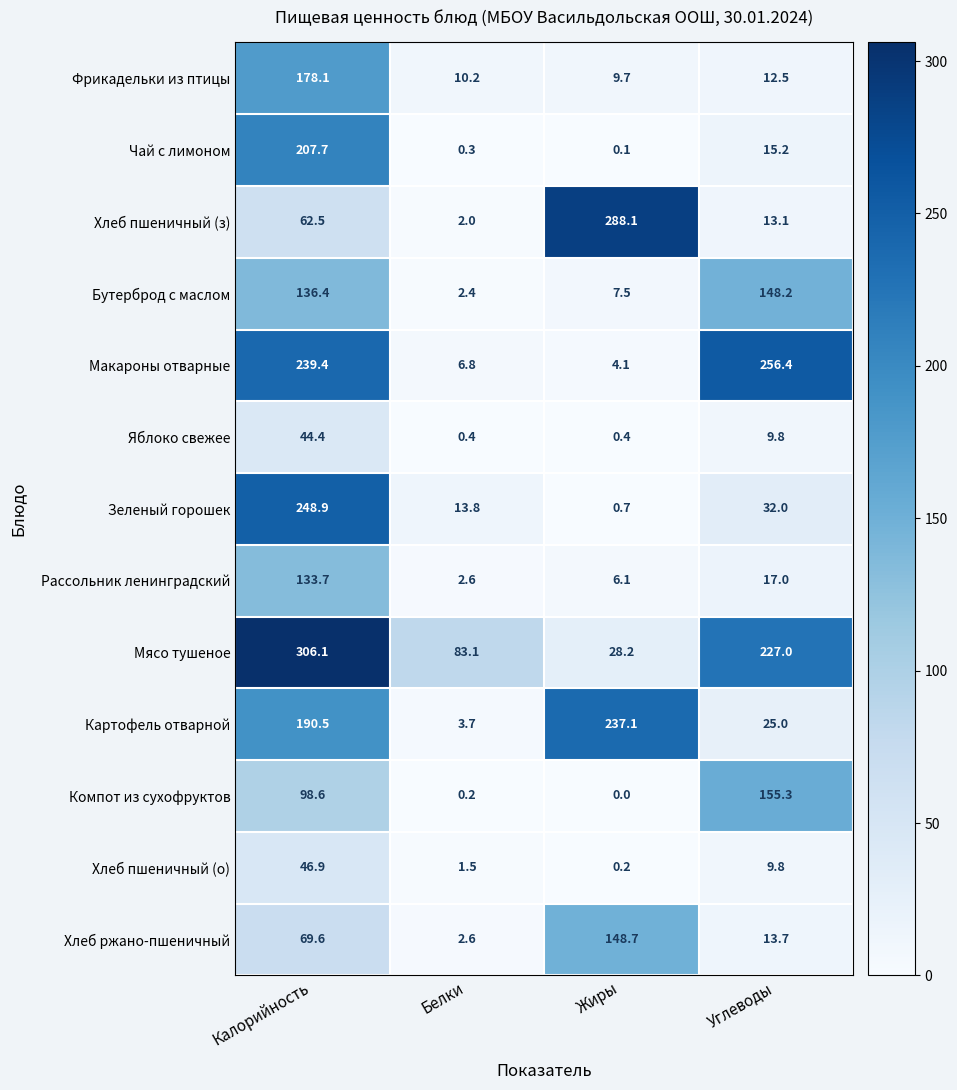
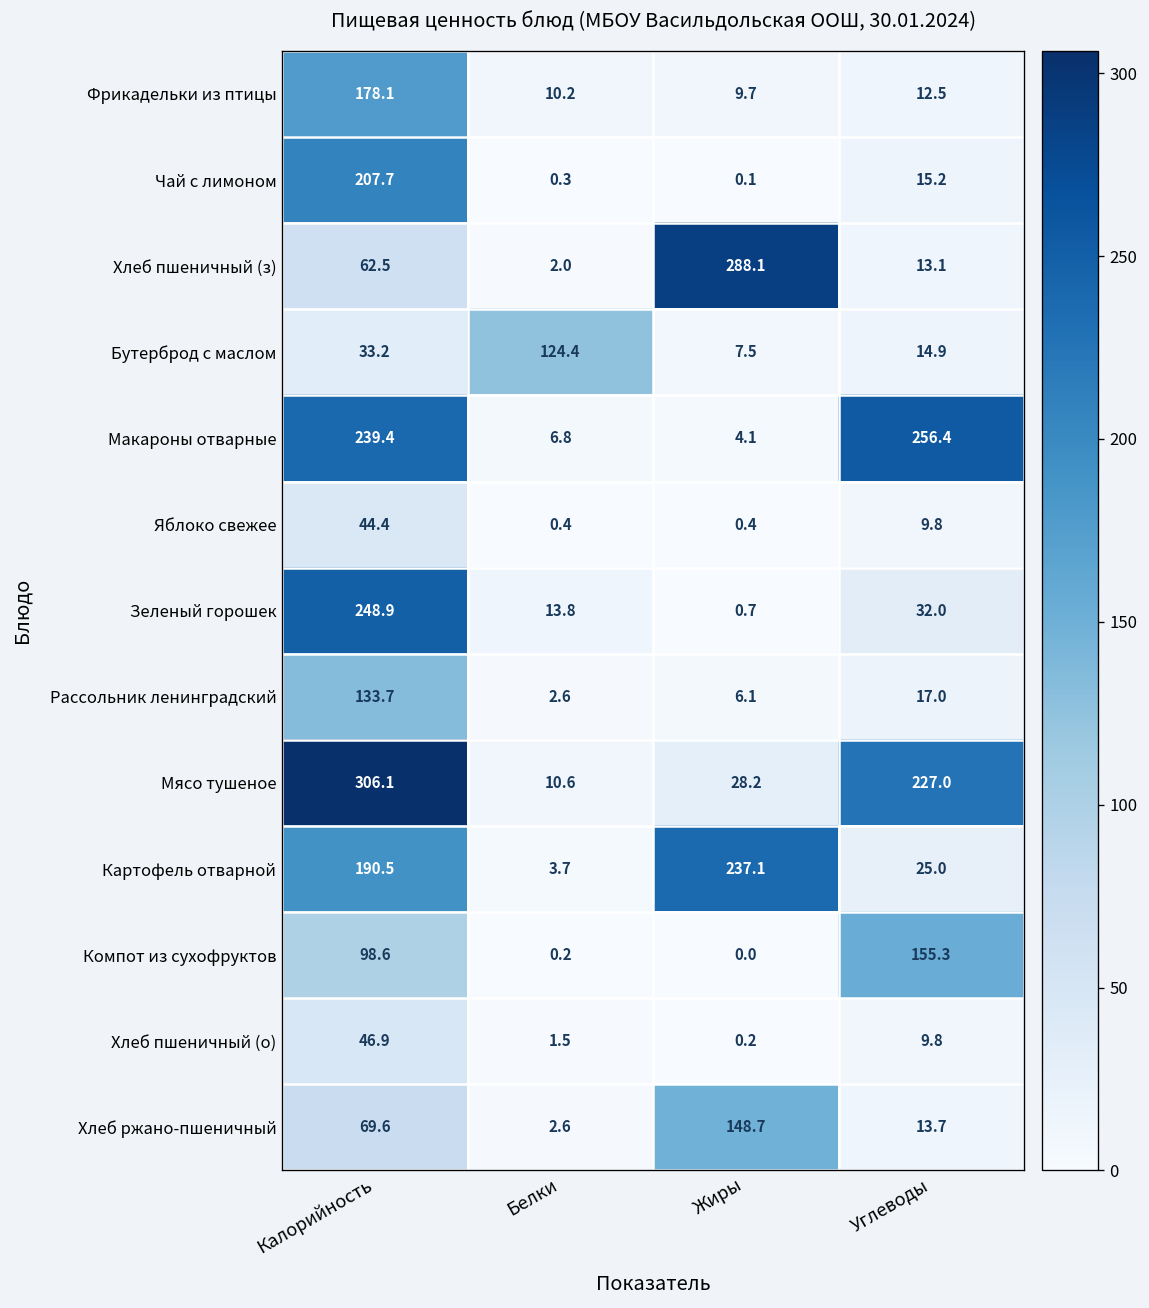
  {
    "Фрикадельки из птицы": {
      "Калорийность": 178.1,
      "Белки": 10.2,
      "Жиры": 9.7,
      "Углеводы": 12.5
    },
    "Чай с лимоном": {
      "Калорийность": 207.7,
      "Белки": 0.3,
      "Жиры": 0.1,
      "Углеводы": 15.2
    },
    "Хлеб пшеничный (з)": {
      "Калорийность": 62.5,
      "Белки": 2.0,
      "Жиры": 288.1,
      "Углеводы": 13.1
    },
    "Бутерброд с маслом": {
-     "Калорийность": 136.4,
-     "Белки": 2.4,
+     "Калорийность": 33.2,
+     "Белки": 124.4,
      "Жиры": 7.5,
-     "Углеводы": 148.2
+     "Углеводы": 14.9
    },
    "Макароны отварные": {
      "Калорийность": 239.4,
      "Белки": 6.8,
      "Жиры": 4.1,
      "Углеводы": 256.4
    },
    "Яблоко свежее": {
      "Калорийность": 44.4,
      "Белки": 0.4,
      "Жиры": 0.4,
      "Углеводы": 9.8
    },
    "Зеленый горошек": {
      "Калорийность": 248.9,
      "Белки": 13.8,
      "Жиры": 0.7,
      "Углеводы": 32.0
    },
    "Рассольник ленинградский": {
      "Калорийность": 133.7,
      "Белки": 2.6,
      "Жиры": 6.1,
      "Углеводы": 17.0
    },
    "Мясо тушеное": {
      "Калорийность": 306.1,
-     "Белки": 83.1,
+     "Белки": 10.6,
      "Жиры": 28.2,
      "Углеводы": 227.0
    },
    "Картофель отварной": {
      "Калорийность": 190.5,
      "Белки": 3.7,
      "Жиры": 237.1,
      "Углеводы": 25.0
    },
    "Компот из сухофруктов": {
      "Калорийность": 98.6,
      "Белки": 0.2,
      "Жиры": 0.0,
      "Углеводы": 155.3
    },
    "Хлеб пшеничный (о)": {
      "Калорийность": 46.9,
      "Белки": 1.5,
      "Жиры": 0.2,
      "Углеводы": 9.8
    },
    "Хлеб ржано-пшеничный": {
      "Калорийность": 69.6,
      "Белки": 2.6,
      "Жиры": 148.7,
      "Углеводы": 13.7
    }
  }
